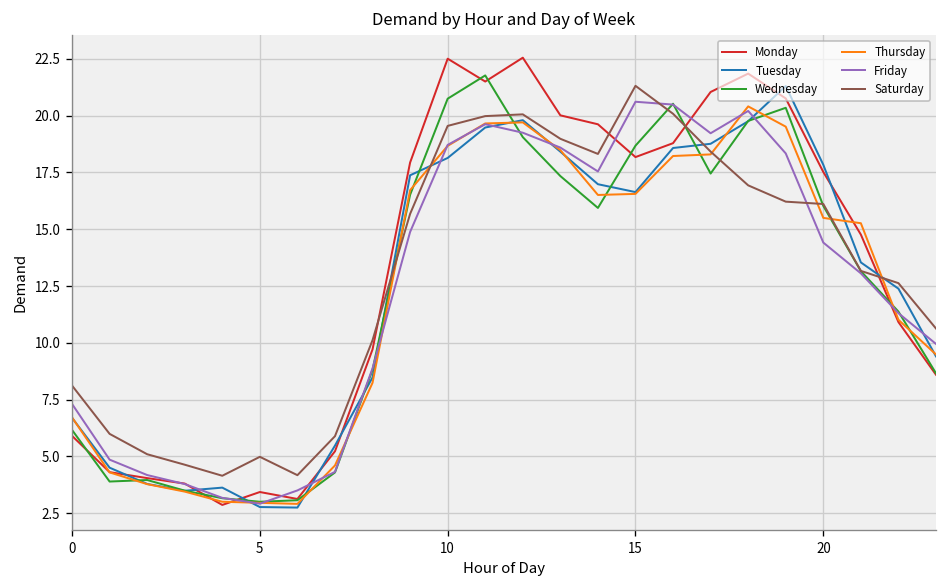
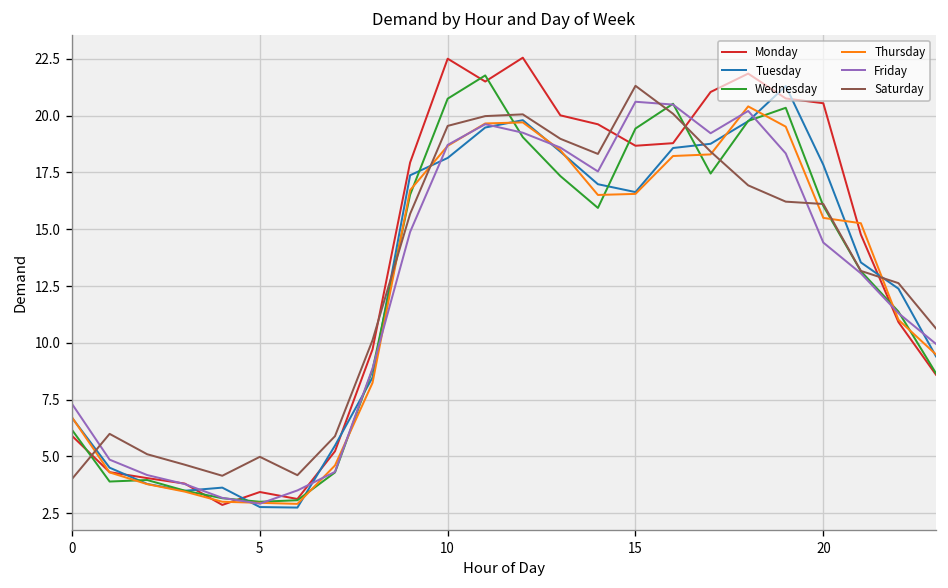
  {
    "Monday": {
      "0": 5.9,
      "5": 3.4,
      "10": 22.5,
-     "15": 18.2,
-     "20": 17.5
+     "15": 18.7,
+     "20": 20.5
    },
    "Tuesday": {
      "5": 2.8,
      "10": 18.1,
      "20": 17.8
    },
    "Wednesday": {
      "0": 6.2,
      "10": 20.7,
-     "15": 18.7
+     "15": 19.4
    },
    "Thursday": {
      "20": 15.5
    },
    "Friday": {
      "0": 7.3,
      "15": 20.6,
      "20": 14.4
    },
    "Saturday": {
-     "0": 8.1,
+     "0": 4.0,
      "5": 5.0,
      "10": 19.6,
      "15": 21.3
    }
  }
